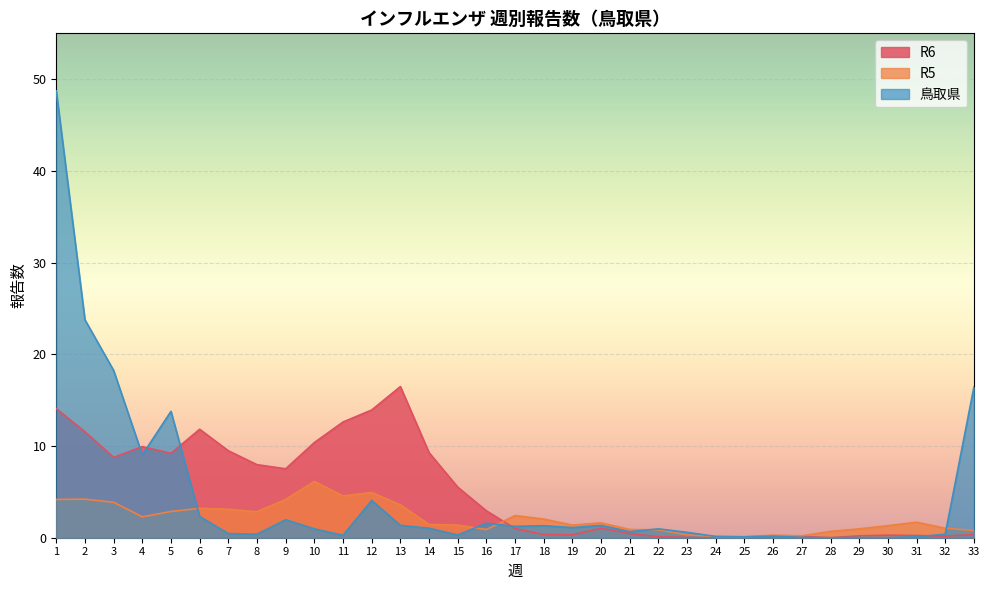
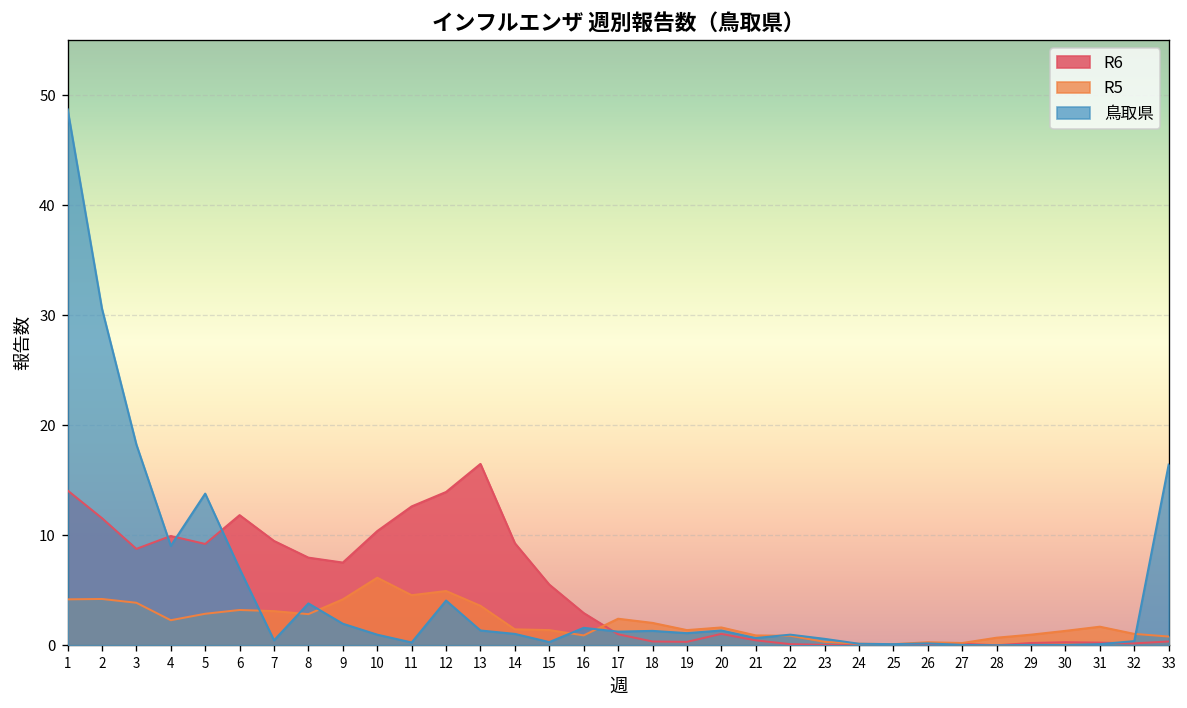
  {
    "鳥取県": {
      "1": 49,
-     "2": 24,
+     "2": 31,
      "3": 18,
      "4": 9,
      "5": 14,
-     "6": 2,
+     "6": 7,
      "7": 0,
-     "8": 0,
+     "8": 4,
      "9": 2,
      "10": 1,
      "11": 0,
      "12": 4,
      "13": 1,
      "14": 1,
      "15": 0,
      "16": 2,
      "18": 1,
      "23": 1,
      "33": 16
    }
  }
